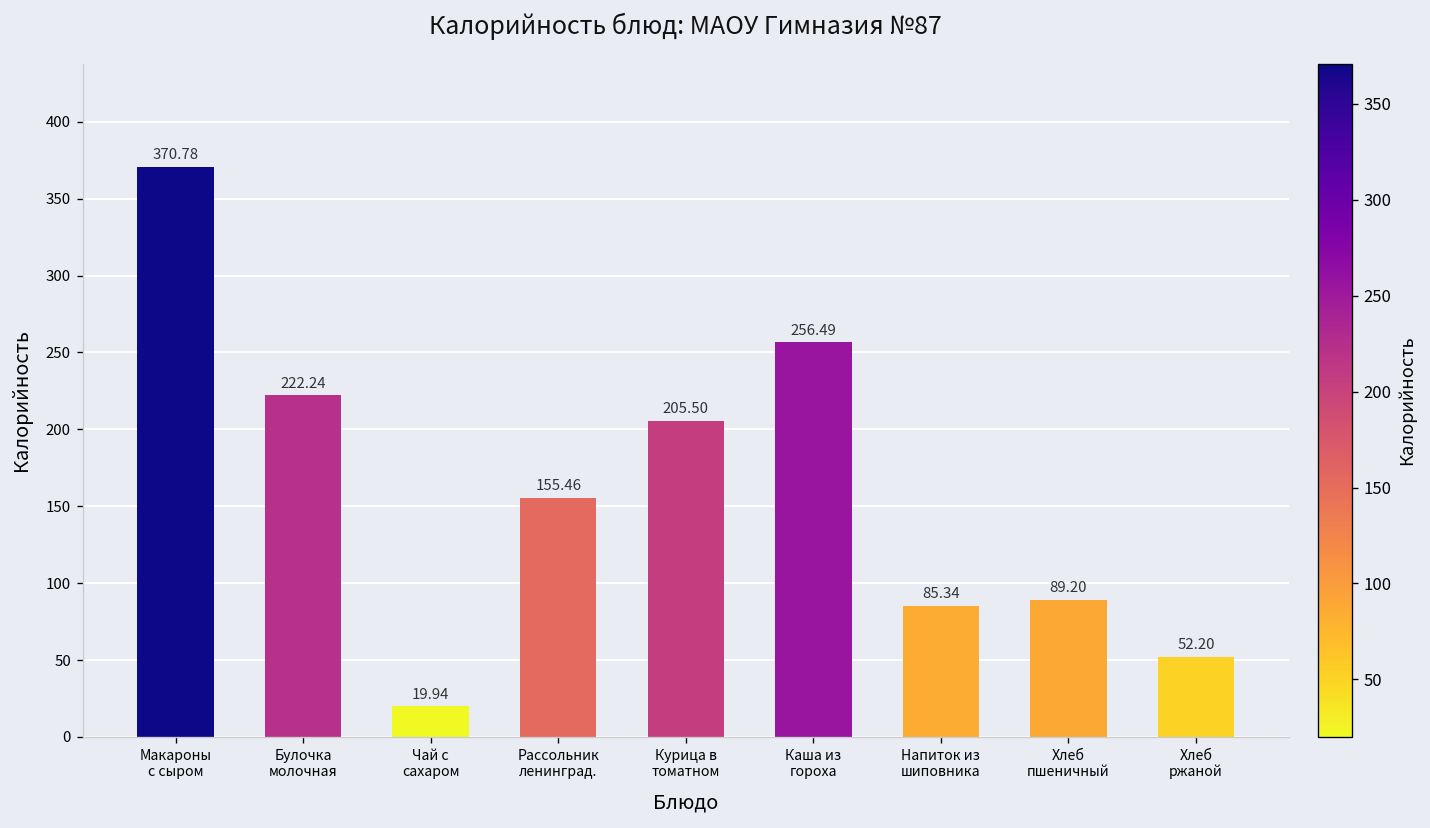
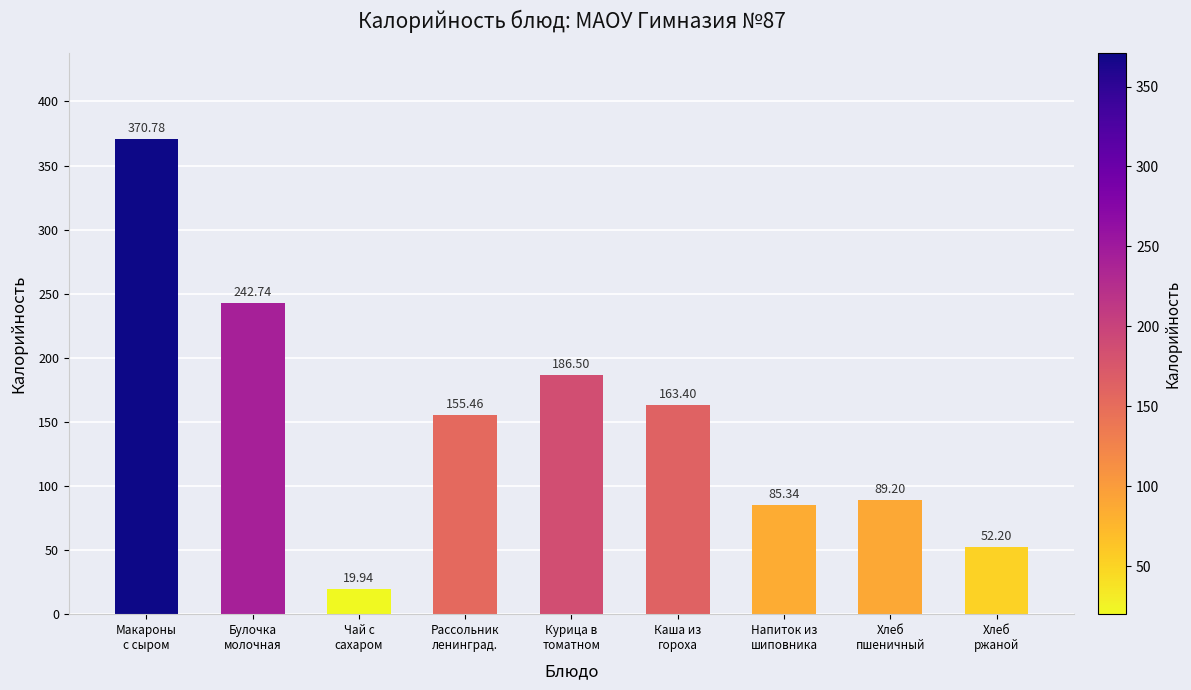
  {
    "Макароны с сыром": 370.78,
-   "Булочка молочная": 222.24,
+   "Булочка молочная": 242.74,
    "Чай с сахаром": 19.94,
    "Рассольник ленинград.": 155.46,
-   "Курица в томатном": 205.50,
-   "Каша из гороха": 256.49,
+   "Курица в томатном": 186.50,
+   "Каша из гороха": 163.40,
    "Напиток из шиповника": 85.34,
    "Хлеб пшеничный": 89.20,
    "Хлеб ржаной": 52.20
  }
